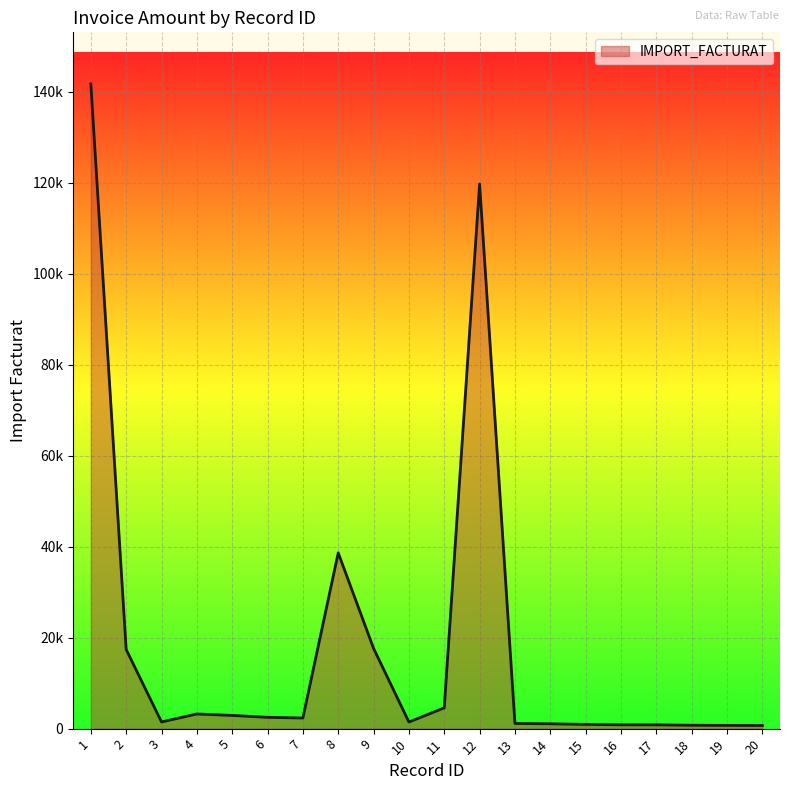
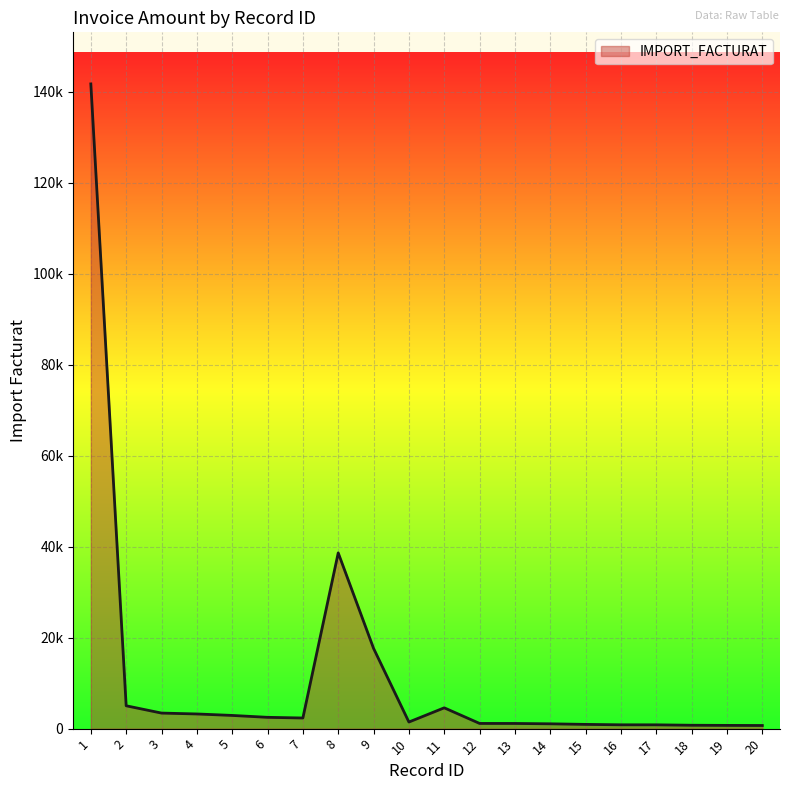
  {
    "1": 142000,
-   "2": 17000,
-   "3": 1000,
+   "2": 5000,
+   "3": 3000,
    "4": 3000,
    "5": 3000,
    "6": 2000,
    "7": 2000,
    "8": 39000,
    "9": 18000,
    "10": 1000,
    "11": 5000,
-   "12": 120000,
+   "12": 1000,
    "13": 1000,
    "14": 1000,
    "15": 1000,
    "16": 1000,
    "17": 1000,
    "18": 1000,
    "19": 1000,
    "20": 1000
  }
